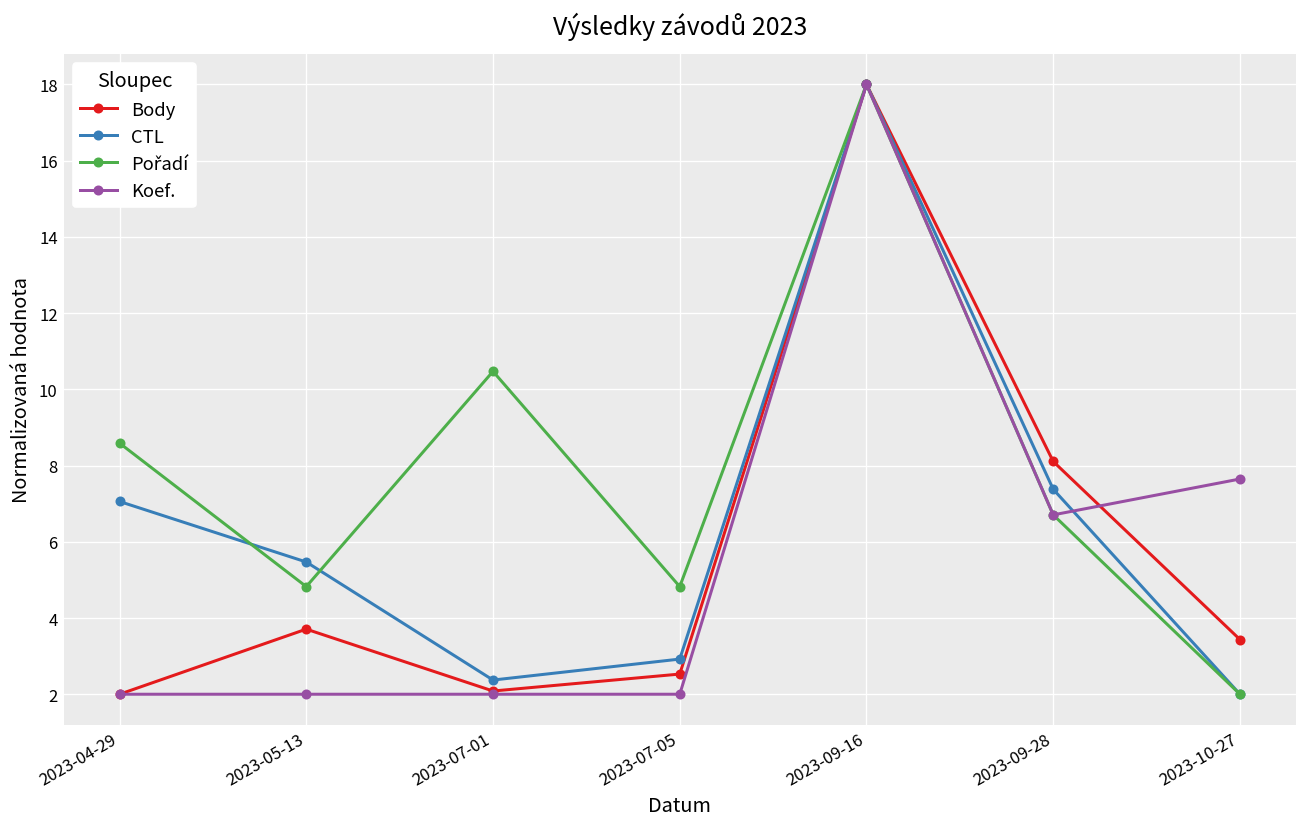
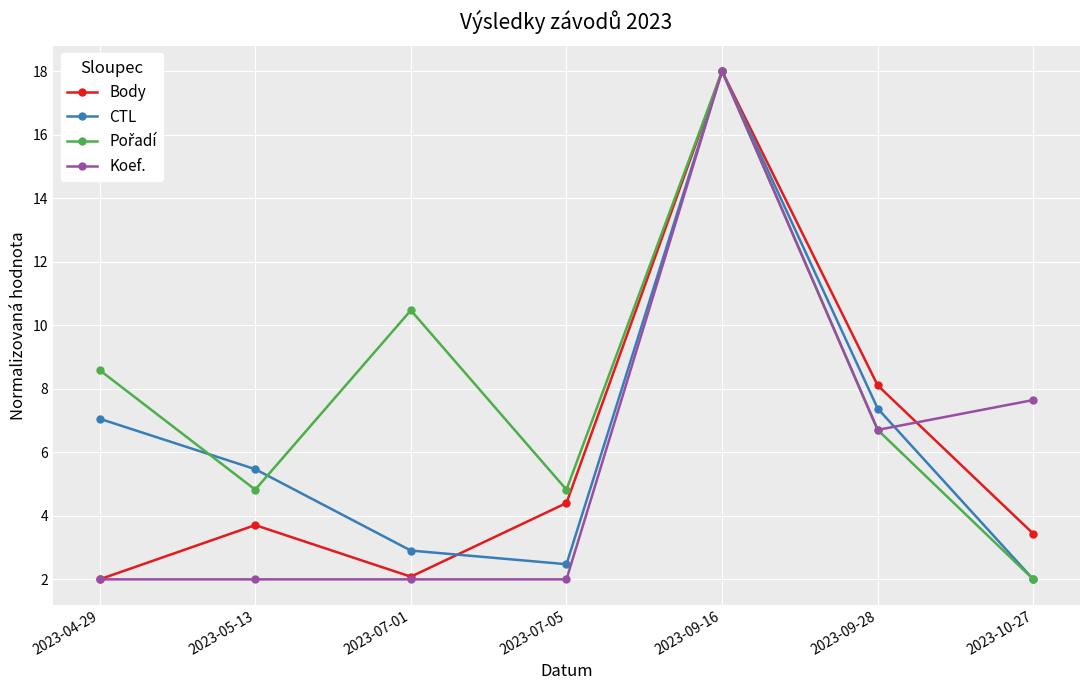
  {
    "Body": {
      "2023-05-13": 3.7,
      "2023-07-01": 2.1,
-     "2023-07-05": 2.5,
+     "2023-07-05": 4.4,
      "2023-09-28": 8.1,
      "2023-10-27": 3.4
    },
    "CTL": {
      "2023-04-29": 7.1,
      "2023-05-13": 5.5,
-     "2023-07-01": 2.4,
-     "2023-07-05": 2.9,
+     "2023-07-01": 2.9,
+     "2023-07-05": 2.5,
      "2023-09-28": 7.4
    },
    "Pořadí": {
      "2023-04-29": 8.6,
      "2023-05-13": 4.8,
      "2023-07-01": 10.5,
      "2023-07-05": 4.8
    },
    "Koef.": {
      "2023-05-13": 2.0,
      "2023-07-01": 2.0,
      "2023-07-05": 2.0,
      "2023-10-27": 7.6
    }
  }
